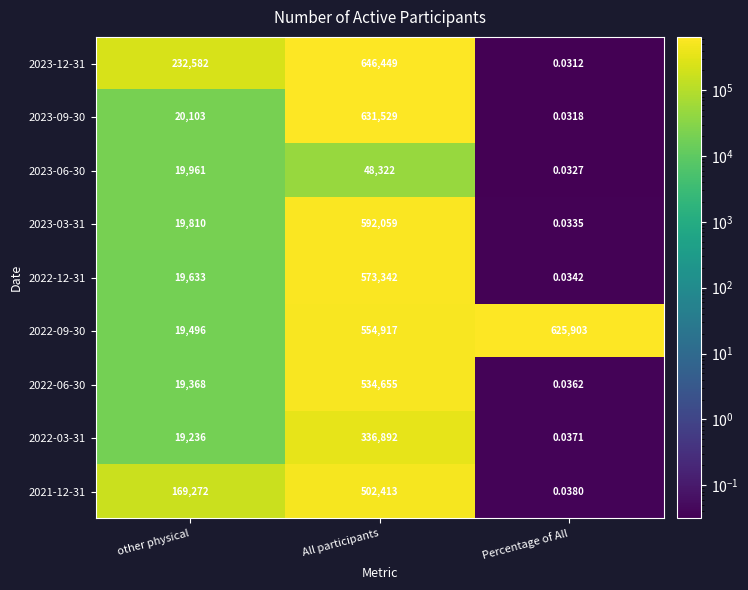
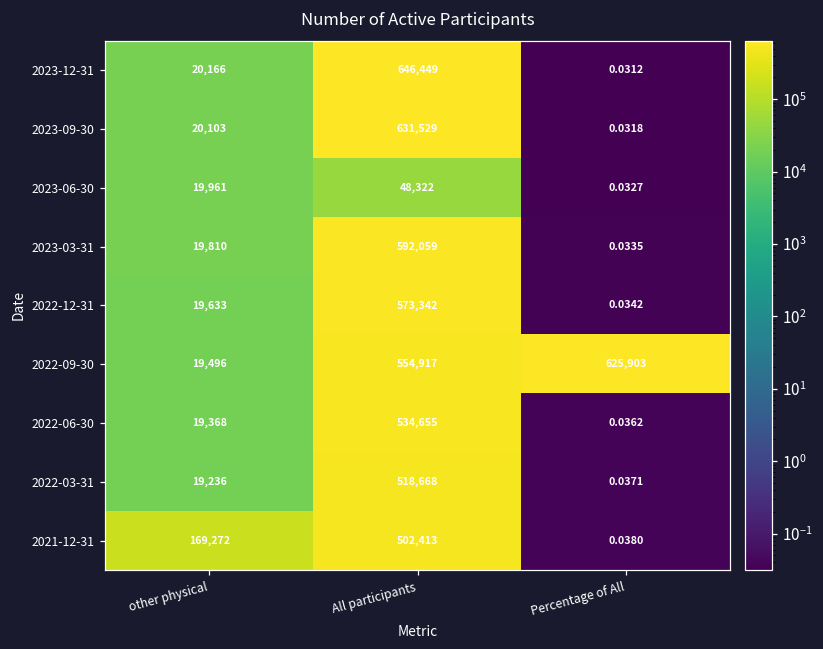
  {
    "2023-12-31": {
-     "other physical": "232,582",
+     "other physical": "20,166",
      "All participants": "646,449",
      "Percentage of All": "0.0312"
    },
    "2023-09-30": {
      "other physical": "20,103",
      "All participants": "631,529",
      "Percentage of All": "0.0318"
    },
    "2023-06-30": {
      "other physical": "19,961",
      "All participants": "48,322",
      "Percentage of All": "0.0327"
    },
    "2023-03-31": {
      "other physical": "19,810",
      "All participants": "592,059",
      "Percentage of All": "0.0335"
    },
    "2022-12-31": {
      "other physical": "19,633",
      "All participants": "573,342",
      "Percentage of All": "0.0342"
    },
    "2022-09-30": {
      "other physical": "19,496",
      "All participants": "554,917",
      "Percentage of All": "625,903"
    },
    "2022-06-30": {
      "other physical": "19,368",
      "All participants": "534,655",
      "Percentage of All": "0.0362"
    },
    "2022-03-31": {
      "other physical": "19,236",
-     "All participants": "336,892",
+     "All participants": "518,668",
      "Percentage of All": "0.0371"
    },
    "2021-12-31": {
      "other physical": "169,272",
      "All participants": "502,413",
      "Percentage of All": "0.0380"
    }
  }
